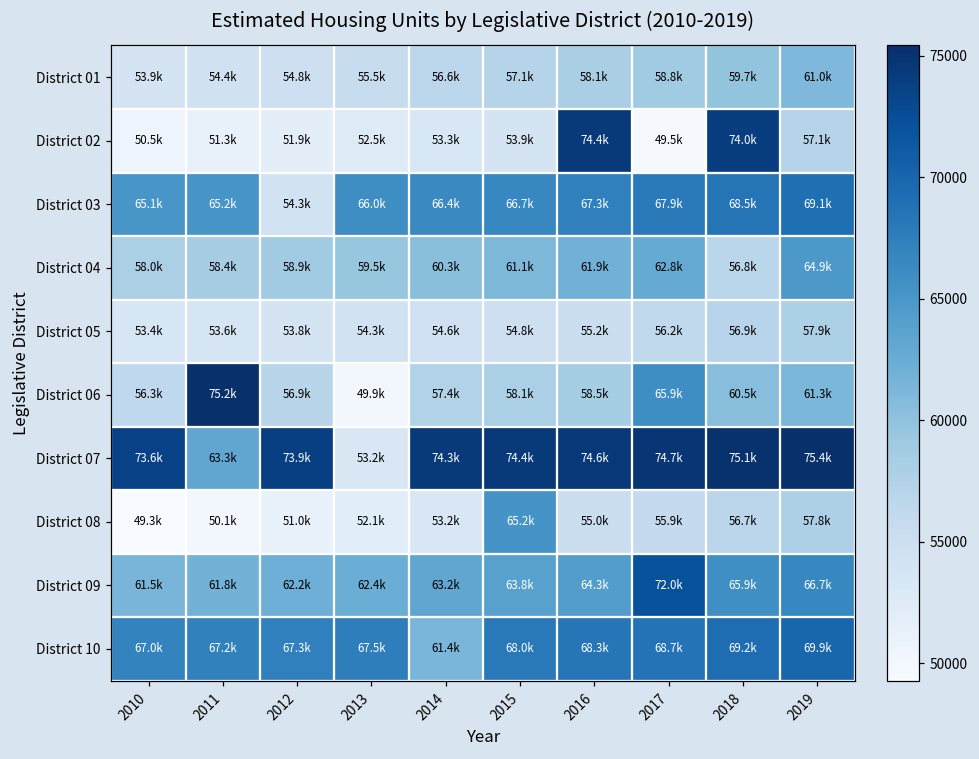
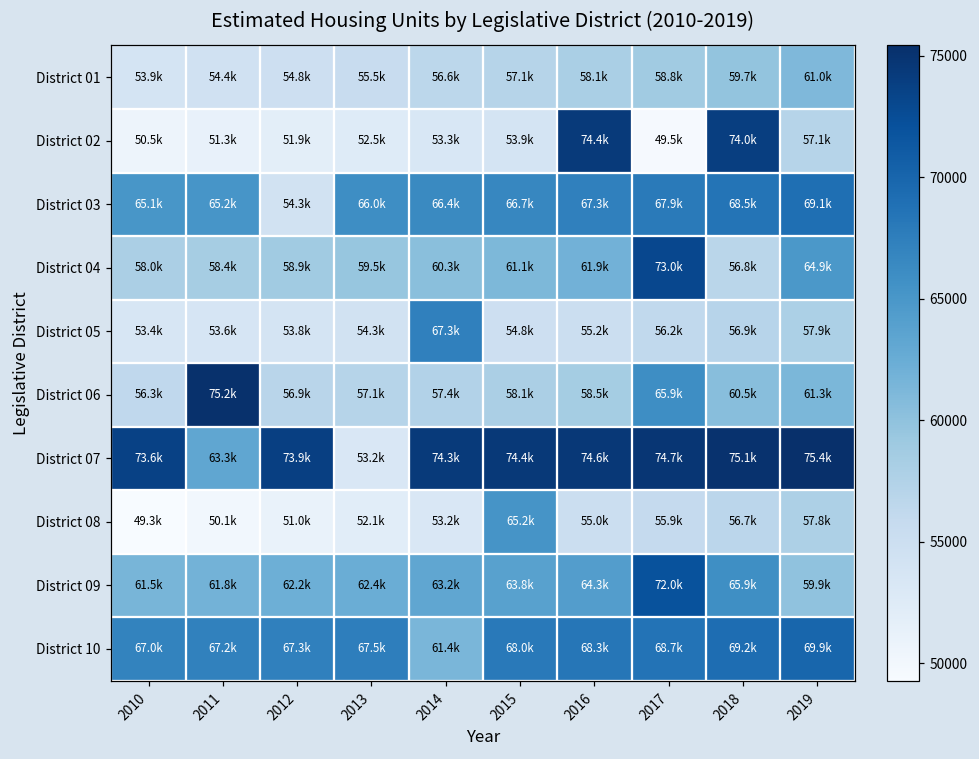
  {
    "District 01": {
      "2010": "53.9k",
      "2011": "54.4k",
      "2012": "54.8k",
      "2013": "55.5k",
      "2014": "56.6k",
      "2015": "57.1k",
      "2016": "58.1k",
      "2017": "58.8k",
      "2018": "59.7k",
      "2019": "61.0k"
    },
    "District 02": {
      "2010": "50.5k",
      "2011": "51.3k",
      "2012": "51.9k",
      "2013": "52.5k",
      "2014": "53.3k",
      "2015": "53.9k",
      "2016": "74.4k",
      "2017": "49.5k",
      "2018": "74.0k",
      "2019": "57.1k"
    },
    "District 03": {
      "2010": "65.1k",
      "2011": "65.2k",
      "2012": "54.3k",
      "2013": "66.0k",
      "2014": "66.4k",
      "2015": "66.7k",
      "2016": "67.3k",
      "2017": "67.9k",
      "2018": "68.5k",
      "2019": "69.1k"
    },
    "District 04": {
      "2010": "58.0k",
      "2011": "58.4k",
      "2012": "58.9k",
      "2013": "59.5k",
      "2014": "60.3k",
      "2015": "61.1k",
      "2016": "61.9k",
-     "2017": "62.8k",
+     "2017": "73.0k",
      "2018": "56.8k",
      "2019": "64.9k"
    },
    "District 05": {
      "2010": "53.4k",
      "2011": "53.6k",
      "2012": "53.8k",
      "2013": "54.3k",
-     "2014": "54.6k",
+     "2014": "67.3k",
      "2015": "54.8k",
      "2016": "55.2k",
      "2017": "56.2k",
      "2018": "56.9k",
      "2019": "57.9k"
    },
    "District 06": {
      "2010": "56.3k",
      "2011": "75.2k",
      "2012": "56.9k",
-     "2013": "49.9k",
+     "2013": "57.1k",
      "2014": "57.4k",
      "2015": "58.1k",
      "2016": "58.5k",
      "2017": "65.9k",
      "2018": "60.5k",
      "2019": "61.3k"
    },
    "District 07": {
      "2010": "73.6k",
      "2011": "63.3k",
      "2012": "73.9k",
      "2013": "53.2k",
      "2014": "74.3k",
      "2015": "74.4k",
      "2016": "74.6k",
      "2017": "74.7k",
      "2018": "75.1k",
      "2019": "75.4k"
    },
    "District 08": {
      "2010": "49.3k",
      "2011": "50.1k",
      "2012": "51.0k",
      "2013": "52.1k",
      "2014": "53.2k",
      "2015": "65.2k",
      "2016": "55.0k",
      "2017": "55.9k",
      "2018": "56.7k",
      "2019": "57.8k"
    },
    "District 09": {
      "2010": "61.5k",
      "2011": "61.8k",
      "2012": "62.2k",
      "2013": "62.4k",
      "2014": "63.2k",
      "2015": "63.8k",
      "2016": "64.3k",
      "2017": "72.0k",
      "2018": "65.9k",
-     "2019": "66.7k"
+     "2019": "59.9k"
    },
    "District 10": {
      "2010": "67.0k",
      "2011": "67.2k",
      "2012": "67.3k",
      "2013": "67.5k",
      "2014": "61.4k",
      "2015": "68.0k",
      "2016": "68.3k",
      "2017": "68.7k",
      "2018": "69.2k",
      "2019": "69.9k"
    }
  }
